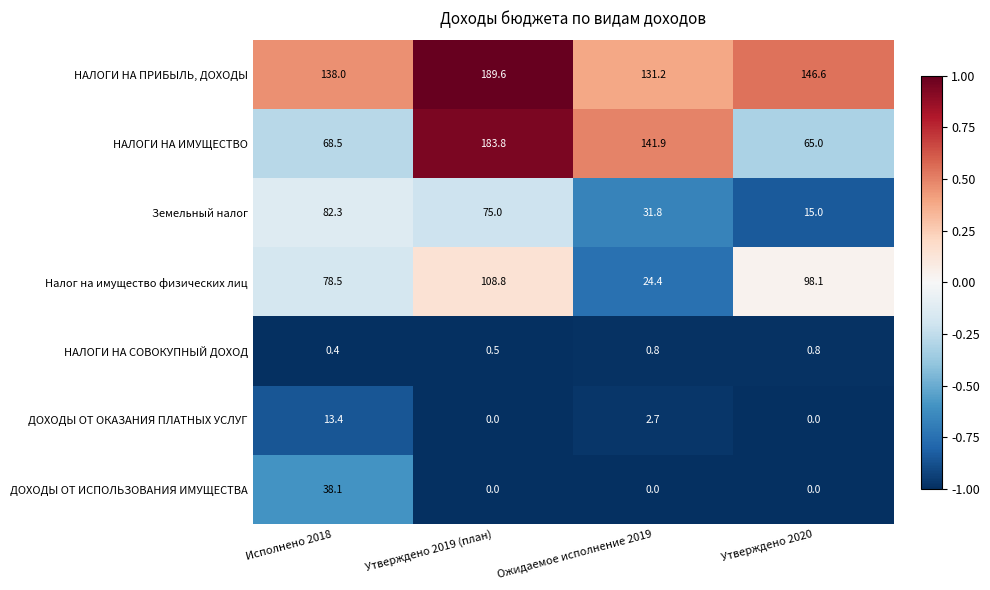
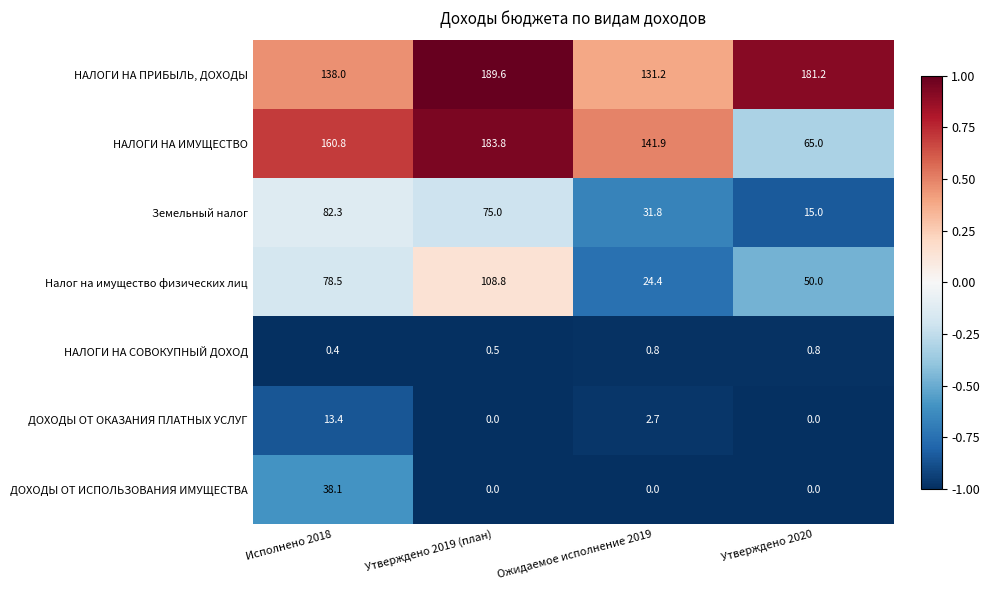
  {
    "НАЛОГИ НА ПРИБЫЛЬ, ДОХОДЫ": {
      "Исполнено 2018": 138.0,
      "Утверждено 2019 (план)": 189.6,
      "Ожидаемое исполнение 2019": 131.2,
-     "Утверждено 2020": 146.6
+     "Утверждено 2020": 181.2
    },
    "НАЛОГИ НА ИМУЩЕСТВО": {
-     "Исполнено 2018": 68.5,
+     "Исполнено 2018": 160.8,
      "Утверждено 2019 (план)": 183.8,
      "Ожидаемое исполнение 2019": 141.9,
      "Утверждено 2020": 65.0
    },
    "Земельный налог": {
      "Исполнено 2018": 82.3,
      "Утверждено 2019 (план)": 75.0,
      "Ожидаемое исполнение 2019": 31.8,
      "Утверждено 2020": 15.0
    },
    "Налог на имущество физических лиц": {
      "Исполнено 2018": 78.5,
      "Утверждено 2019 (план)": 108.8,
      "Ожидаемое исполнение 2019": 24.4,
-     "Утверждено 2020": 98.1
+     "Утверждено 2020": 50.0
    },
    "НАЛОГИ НА СОВОКУПНЫЙ ДОХОД": {
      "Исполнено 2018": 0.4,
      "Утверждено 2019 (план)": 0.5,
      "Ожидаемое исполнение 2019": 0.8,
      "Утверждено 2020": 0.8
    },
    "ДОХОДЫ ОТ ОКАЗАНИЯ ПЛАТНЫХ УСЛУГ": {
      "Исполнено 2018": 13.4,
      "Утверждено 2019 (план)": 0.0,
      "Ожидаемое исполнение 2019": 2.7,
      "Утверждено 2020": 0.0
    },
    "ДОХОДЫ ОТ ИСПОЛЬЗОВАНИЯ ИМУЩЕСТВА": {
      "Исполнено 2018": 38.1,
      "Утверждено 2019 (план)": 0.0,
      "Ожидаемое исполнение 2019": 0.0,
      "Утверждено 2020": 0.0
    }
  }
